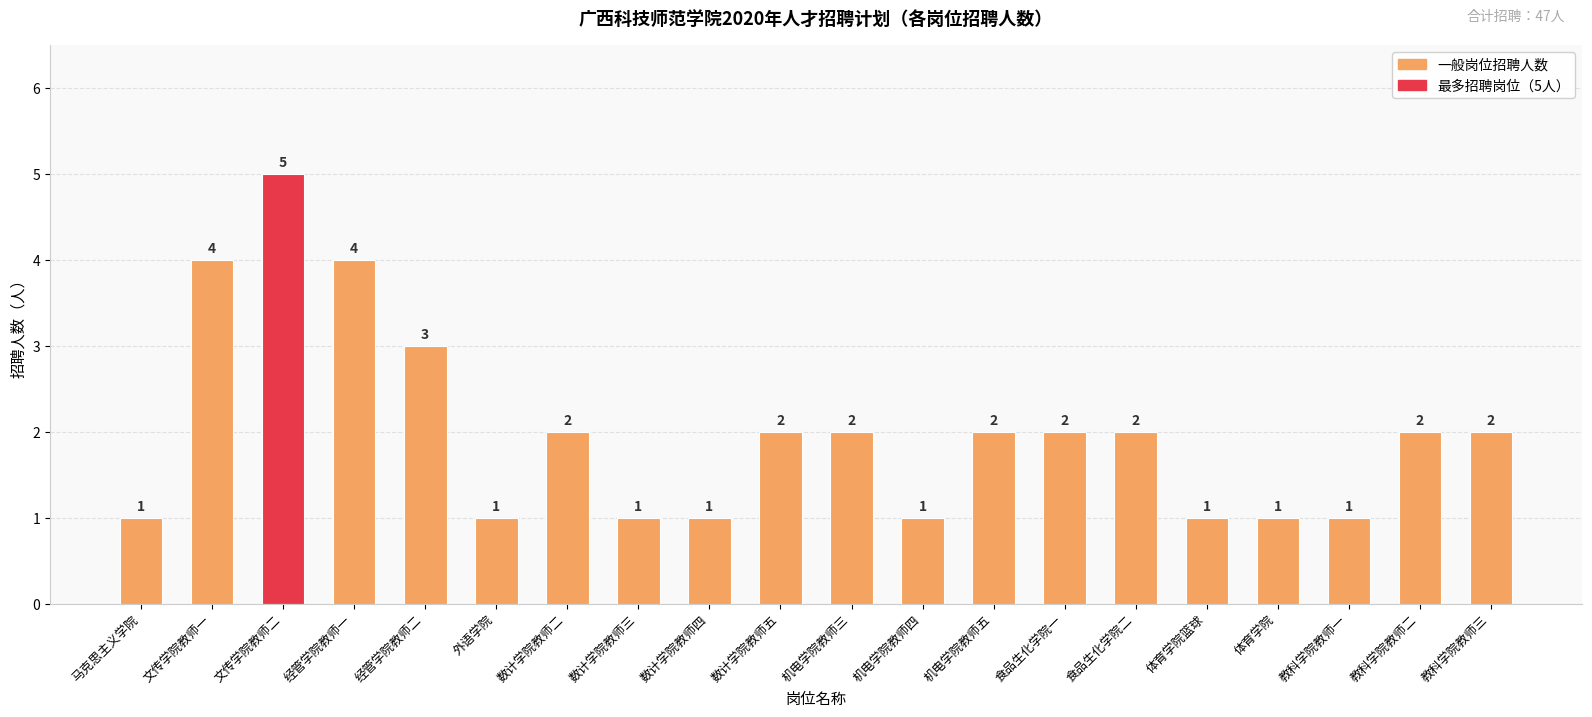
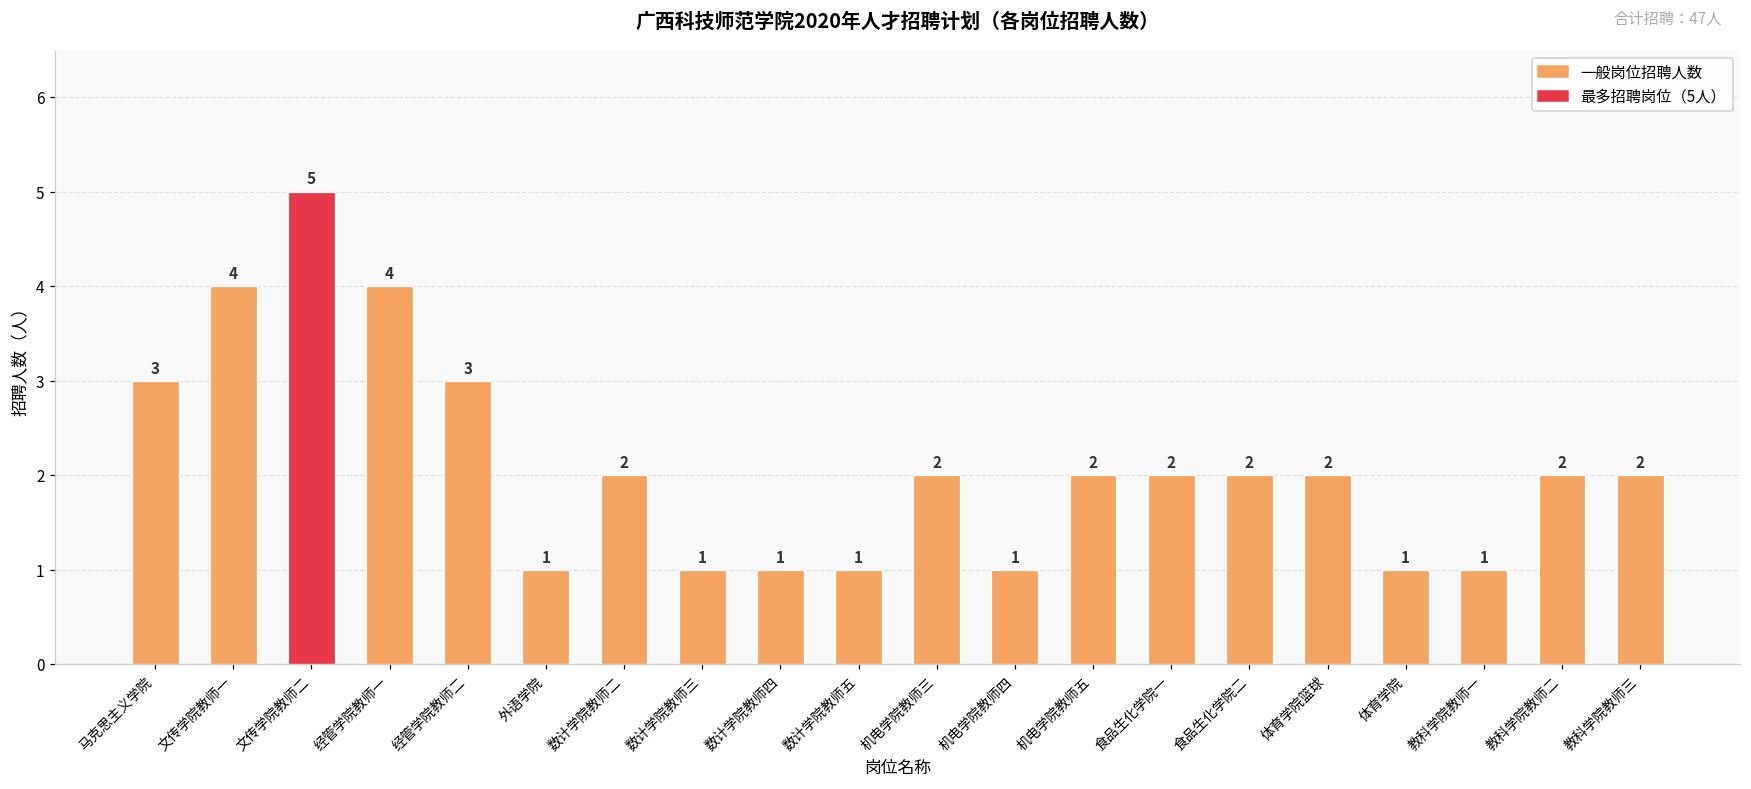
  {
-   "马克思主义学院": 1,
+   "马克思主义学院": 3,
    "文传学院教师一": 4,
    "文传学院教师二": 5,
    "经管学院教师一": 4,
    "经管学院教师二": 3,
    "外语学院": 1,
    "数计学院教师二": 2,
    "数计学院教师三": 1,
    "数计学院教师四": 1,
-   "数计学院教师五": 2,
+   "数计学院教师五": 1,
    "机电学院教师三": 2,
    "机电学院教师四": 1,
    "机电学院教师五": 2,
    "食品生化学院一": 2,
    "食品生化学院二": 2,
-   "体育学院篮球": 1,
+   "体育学院篮球": 2,
    "体育学院": 1,
    "教科学院教师一": 1,
    "教科学院教师二": 2,
    "教科学院教师三": 2
  }
